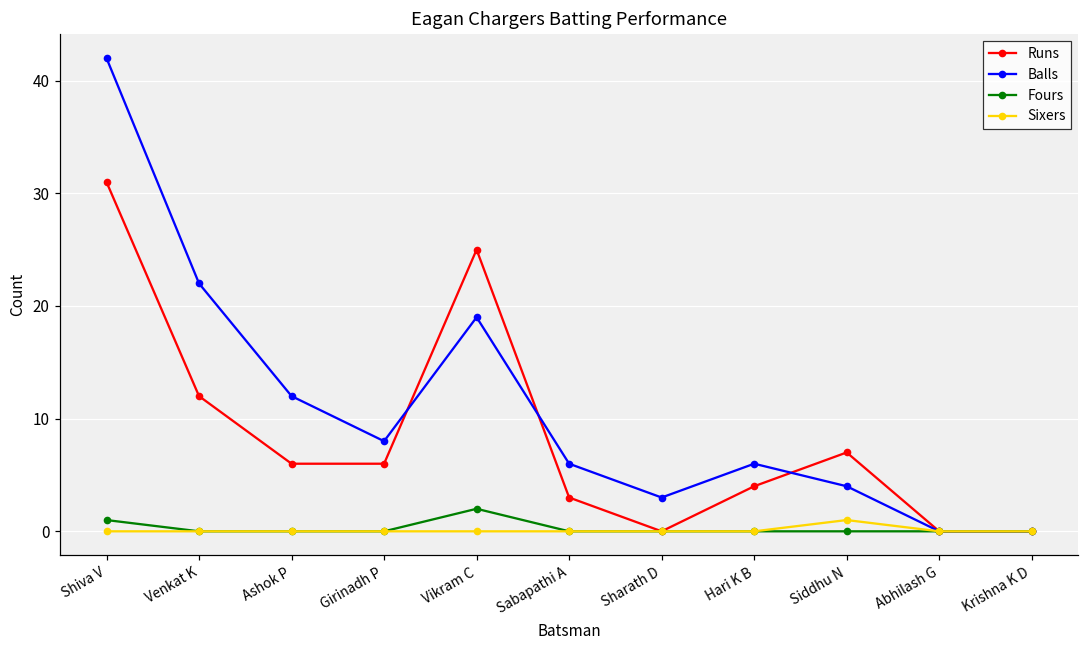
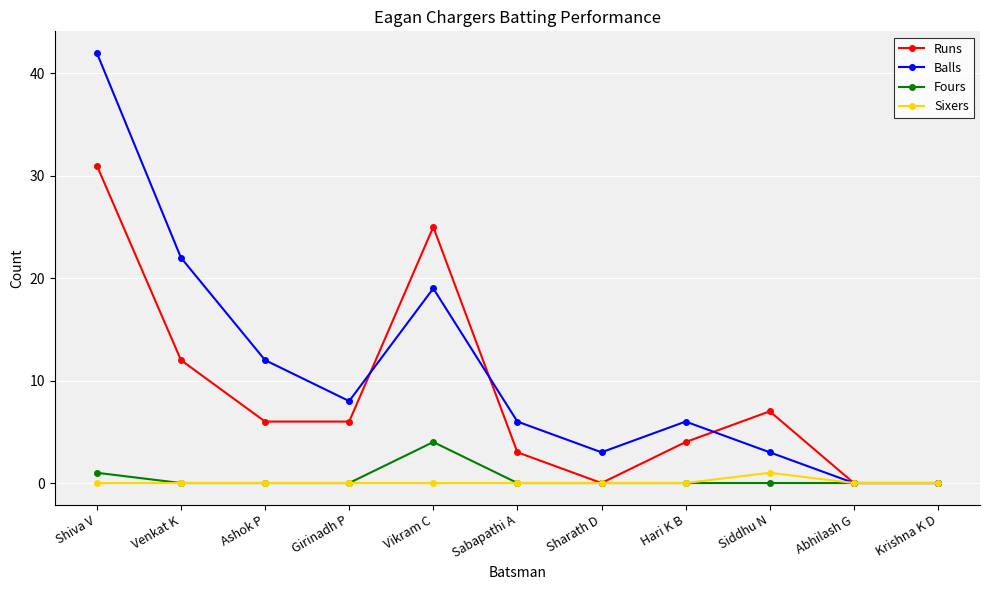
  {
    "Runs": {
      "Shiva V": 31,
      "Venkat K": 12,
      "Ashok P": 6,
      "Girinadh P": 6,
      "Vikram C": 25,
      "Sabapathi A": 3,
      "Hari K B": 4,
      "Siddhu N": 7
    },
    "Balls": {
      "Shiva V": 42,
      "Venkat K": 22,
      "Ashok P": 12,
      "Girinadh P": 8,
      "Vikram C": 19,
      "Sabapathi A": 6,
      "Sharath D": 3,
      "Hari K B": 6,
-     "Siddhu N": 4
+     "Siddhu N": 3
    },
    "Fours": {
      "Shiva V": 1,
-     "Vikram C": 2,
+     "Vikram C": 4,
      "Siddhu N": 0
    },
    "Sixers": {
      "Shiva V": 0,
      "Vikram C": 0,
      "Siddhu N": 1
    }
  }
